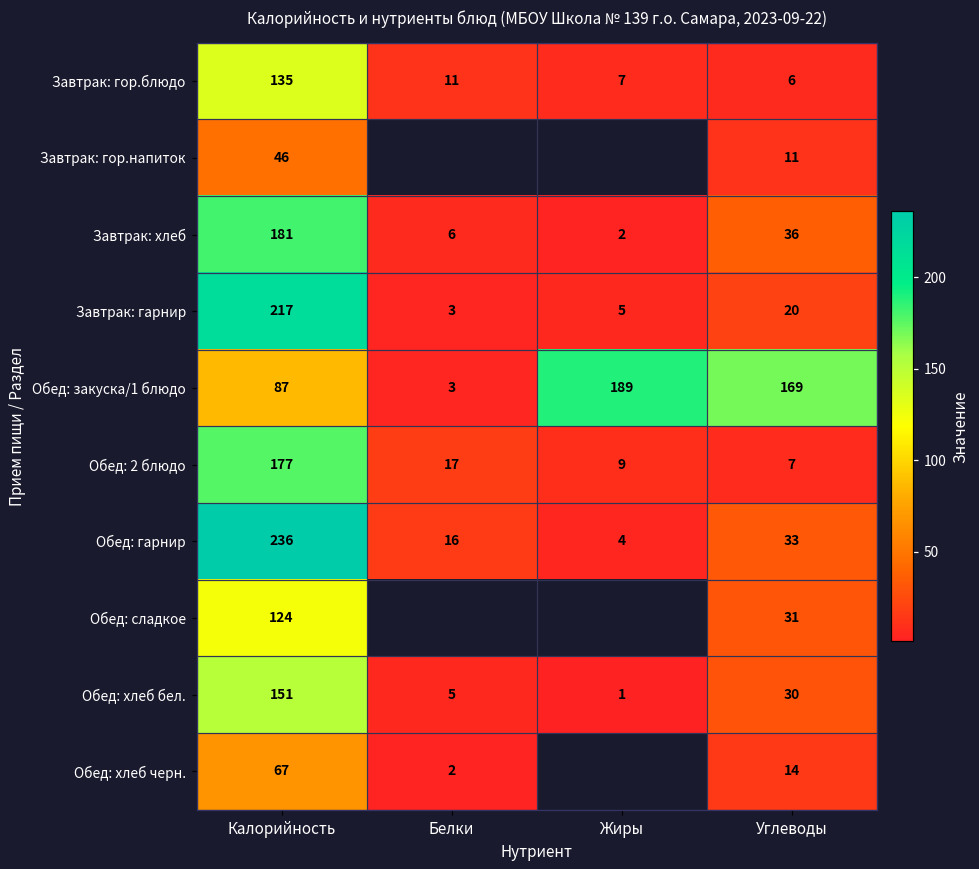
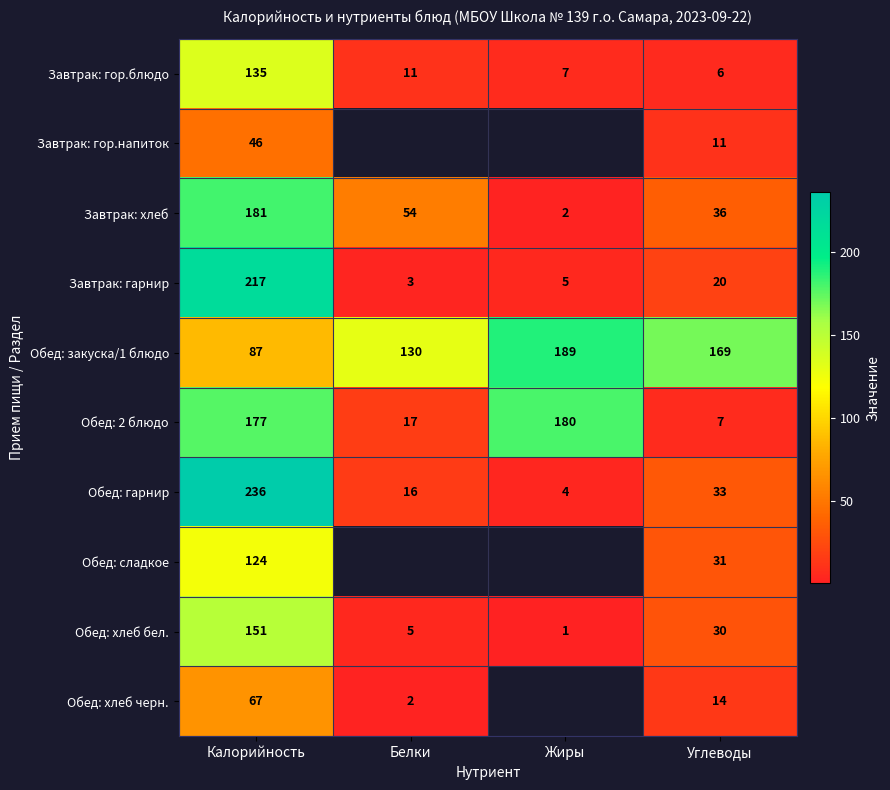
  {
    "Завтрак: гор.блюдо": {
      "Калорийность": 135,
      "Белки": 11,
      "Жиры": 7,
      "Углеводы": 6
    },
    "Завтрак: гор.напиток": {
      "Калорийность": 46,
      "Углеводы": 11
    },
    "Завтрак: хлеб": {
      "Калорийность": 181,
-     "Белки": 6,
+     "Белки": 54,
      "Жиры": 2,
      "Углеводы": 36
    },
    "Завтрак: гарнир": {
      "Калорийность": 217,
      "Белки": 3,
      "Жиры": 5,
      "Углеводы": 20
    },
    "Обед: закуска/1 блюдо": {
      "Калорийность": 87,
-     "Белки": 3,
+     "Белки": 130,
      "Жиры": 189,
      "Углеводы": 169
    },
    "Обед: 2 блюдо": {
      "Калорийность": 177,
      "Белки": 17,
-     "Жиры": 9,
+     "Жиры": 180,
      "Углеводы": 7
    },
    "Обед: гарнир": {
      "Калорийность": 236,
      "Белки": 16,
      "Жиры": 4,
      "Углеводы": 33
    },
    "Обед: сладкое": {
      "Калорийность": 124,
      "Углеводы": 31
    },
    "Обед: хлеб бел.": {
      "Калорийность": 151,
      "Белки": 5,
      "Жиры": 1,
      "Углеводы": 30
    },
    "Обед: хлеб черн.": {
      "Калорийность": 67,
      "Белки": 2,
      "Углеводы": 14
    }
  }
